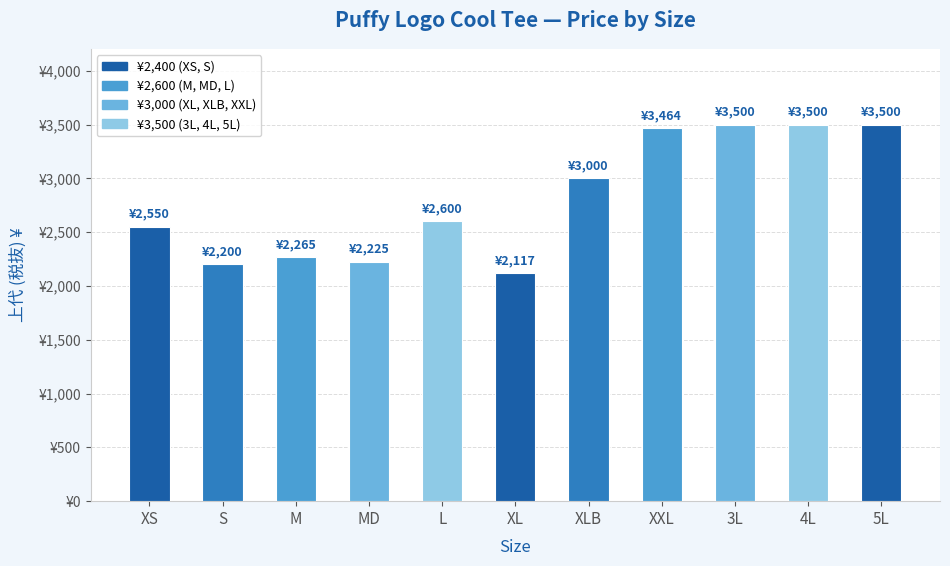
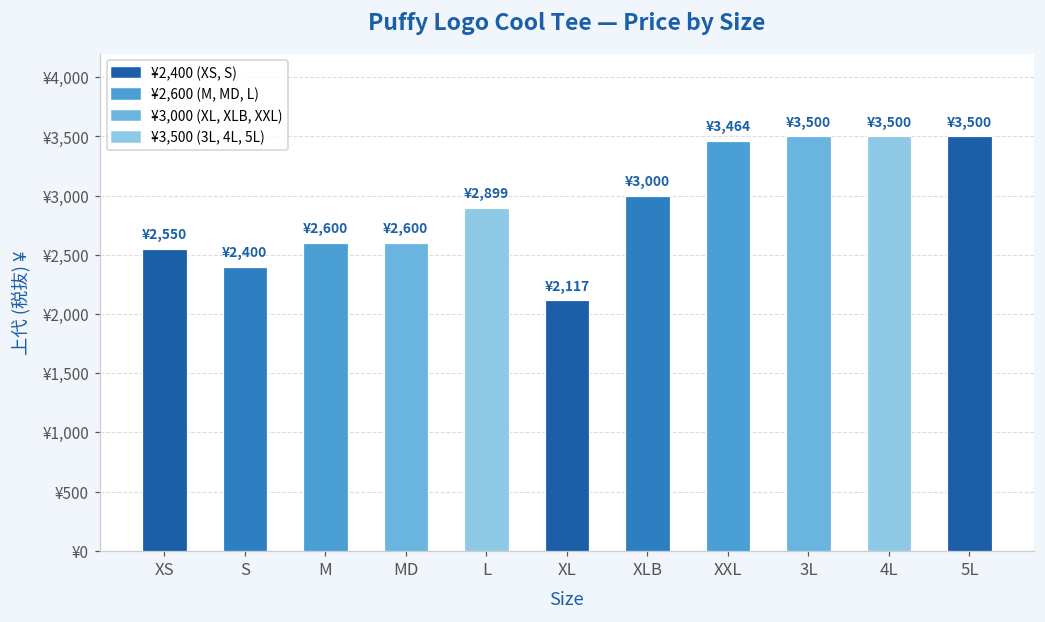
  {
    "XS": "¥2,550",
-   "S": "¥2,200",
-   "M": "¥2,265",
-   "MD": "¥2,225",
-   "L": "¥2,600",
+   "S": "¥2,400",
+   "M": "¥2,600",
+   "MD": "¥2,600",
+   "L": "¥2,899",
    "XL": "¥2,117",
    "XLB": "¥3,000",
    "XXL": "¥3,464",
    "3L": "¥3,500",
    "4L": "¥3,500",
    "5L": "¥3,500"
  }
